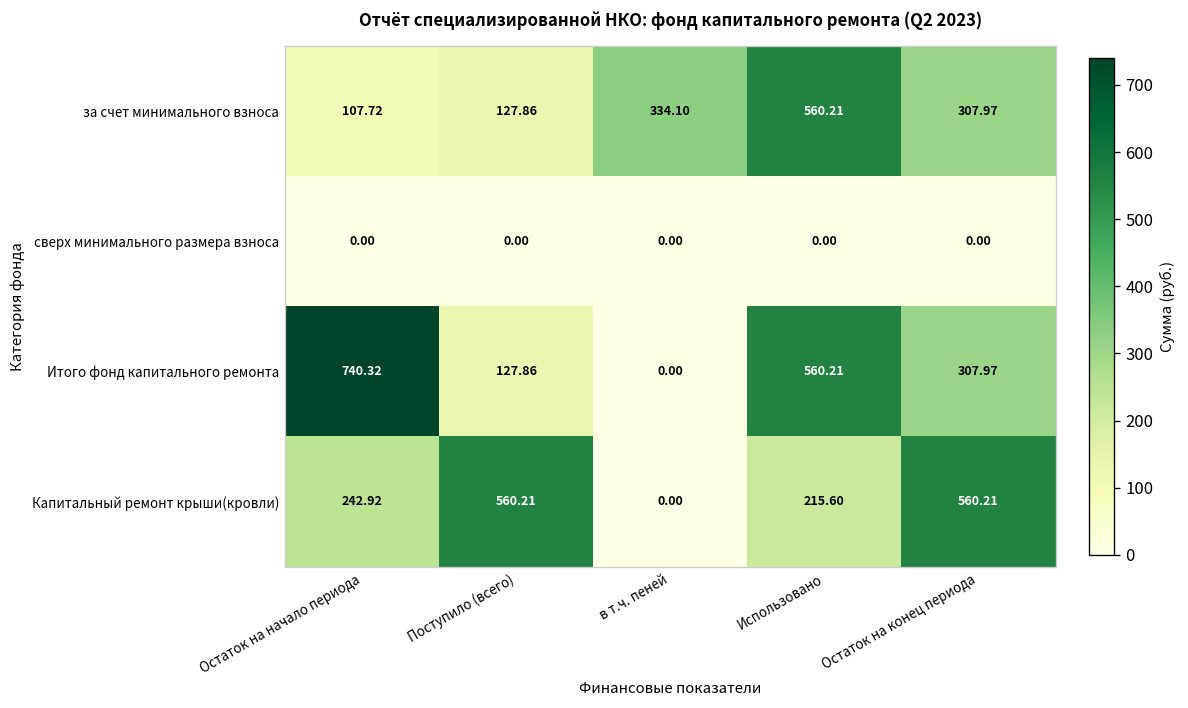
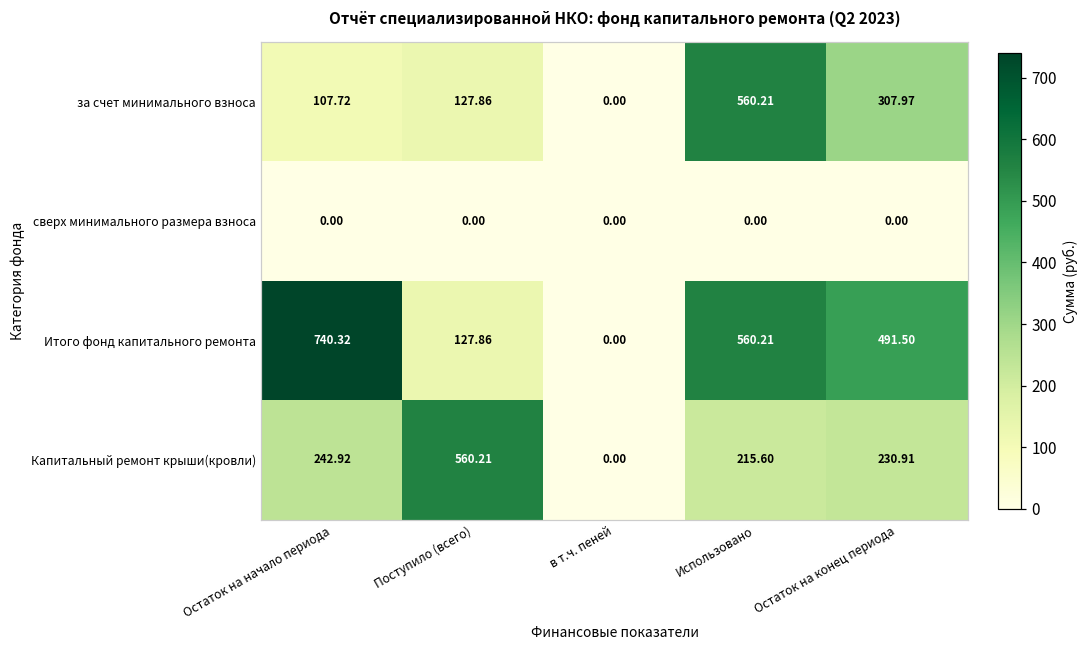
  {
    "за счет минимального взноса": {
      "Остаток на начало периода": 107.72,
      "Поступило (всего)": 127.86,
-     "в т.ч. пеней": 334.10,
+     "в т.ч. пеней": 0.00,
      "Использовано": 560.21,
      "Остаток на конец периода": 307.97
    },
    "сверх минимального размера взноса": {
      "Остаток на начало периода": 0.00,
      "Поступило (всего)": 0.00,
      "в т.ч. пеней": 0.00,
      "Использовано": 0.00,
      "Остаток на конец периода": 0.00
    },
    "Итого фонд капитального ремонта": {
      "Остаток на начало периода": 740.32,
      "Поступило (всего)": 127.86,
      "в т.ч. пеней": 0.00,
      "Использовано": 560.21,
-     "Остаток на конец периода": 307.97
+     "Остаток на конец периода": 491.50
    },
    "Капитальный ремонт крыши(кровли)": {
      "Остаток на начало периода": 242.92,
      "Поступило (всего)": 560.21,
      "в т.ч. пеней": 0.00,
      "Использовано": 215.60,
-     "Остаток на конец периода": 560.21
+     "Остаток на конец периода": 230.91
    }
  }
